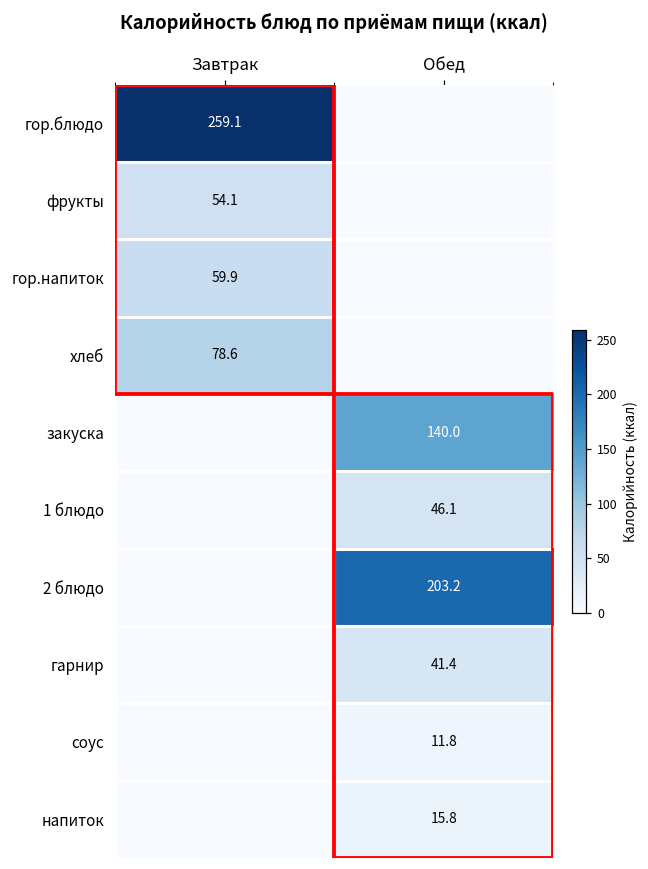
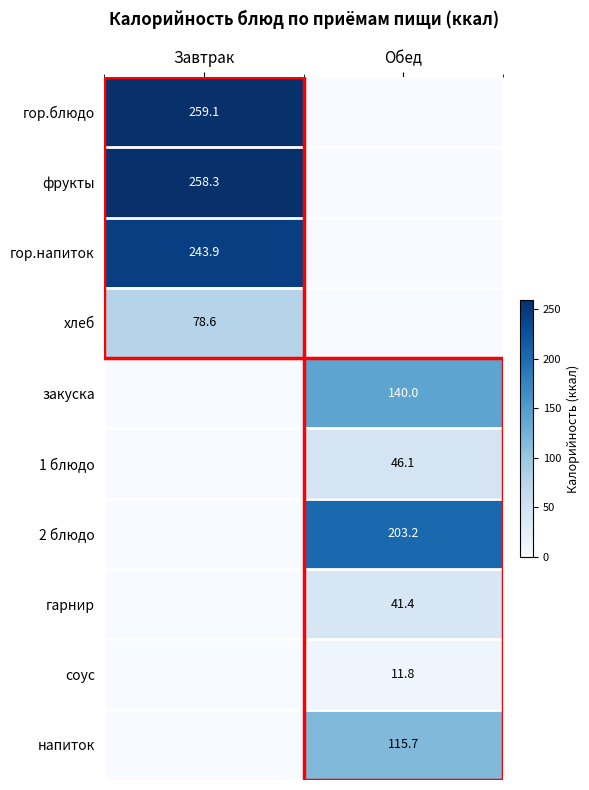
  {
    "гор.блюдо": {
      "Завтрак": 259.1
    },
    "фрукты": {
-     "Завтрак": 54.1
+     "Завтрак": 258.3
    },
    "гор.напиток": {
-     "Завтрак": 59.9
+     "Завтрак": 243.9
    },
    "хлеб": {
      "Завтрак": 78.6
    },
    "закуска": {
      "Обед": 140.0
    },
    "1 блюдо": {
      "Обед": 46.1
    },
    "2 блюдо": {
      "Обед": 203.2
    },
    "гарнир": {
      "Обед": 41.4
    },
    "соус": {
      "Обед": 11.8
    },
    "напиток": {
-     "Обед": 15.8
+     "Обед": 115.7
    }
  }
